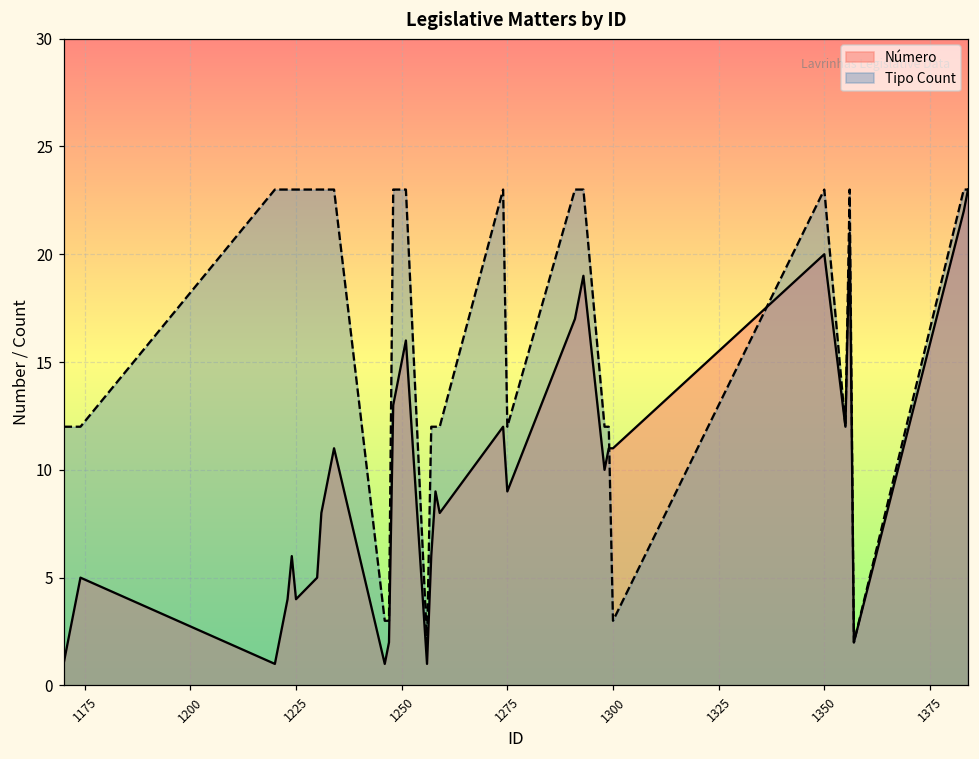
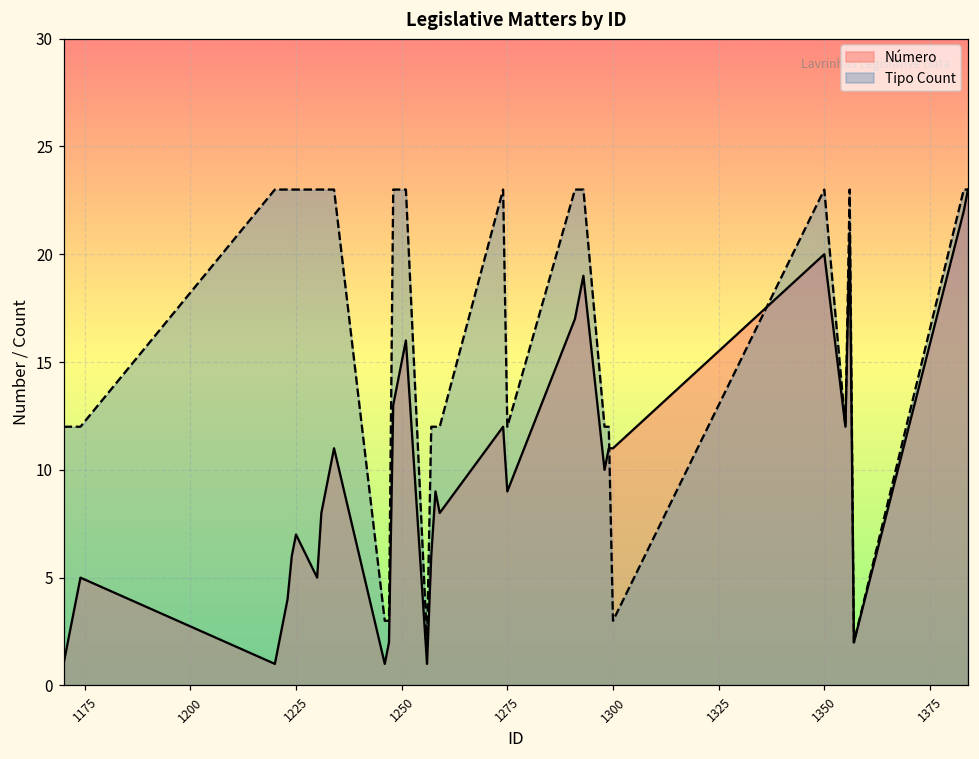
  {
    "Número": {
-     "1225": 4,
+     "1225": 7,
      "1250": 15,
      "1275": 9,
      "1300": 11,
      "1350": 20
    },
    "Tipo Count": {
      "1225": 23,
      "1250": 23,
      "1275": 12,
      "1300": 3,
      "1350": 23
    }
  }
